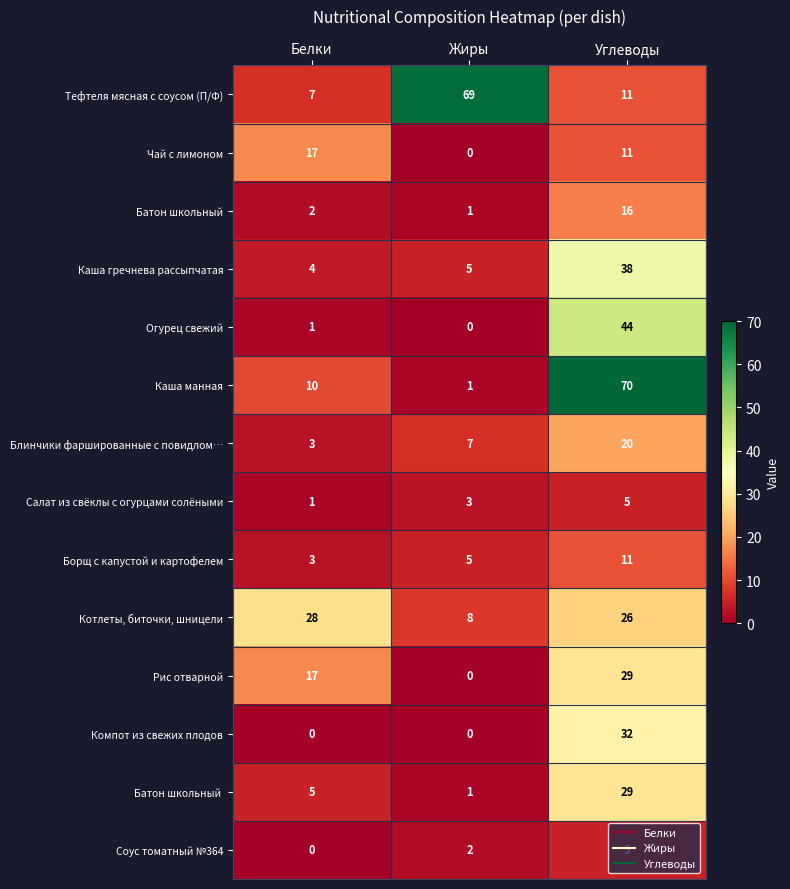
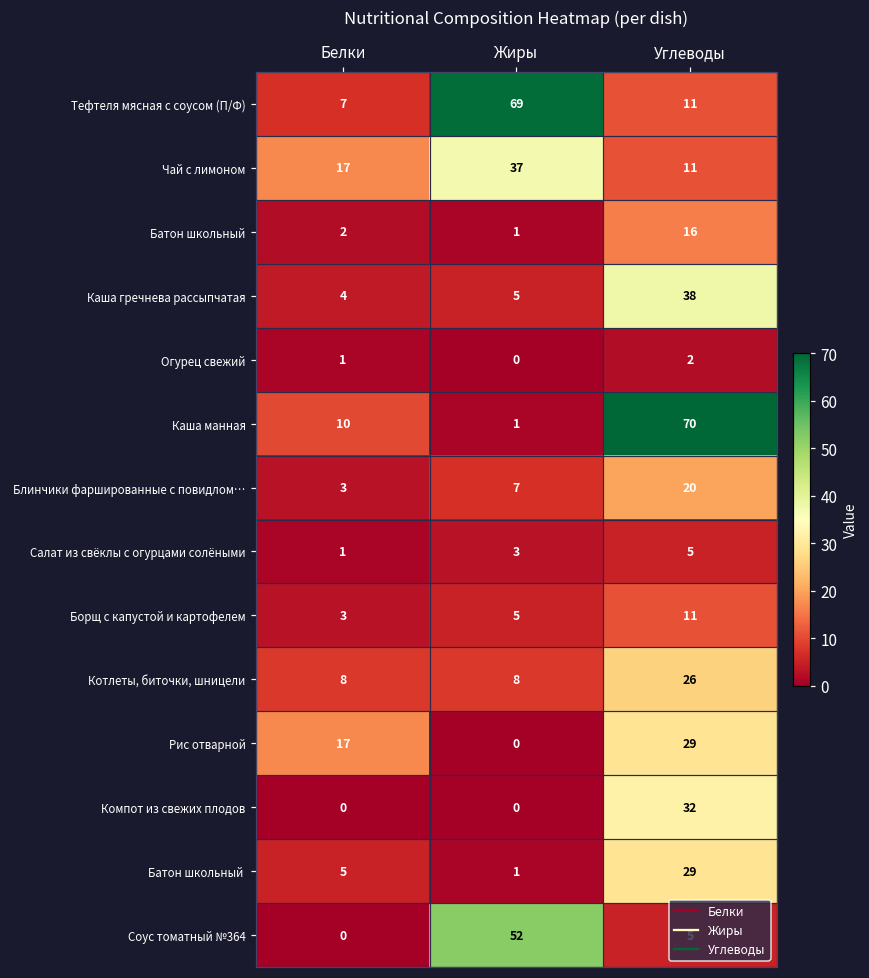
  {
    "Тефтеля мясная с соусом (П/Ф)": {
      "Белки": 7,
      "Жиры": 69,
      "Углеводы": 11
    },
    "Чай с лимоном": {
      "Белки": 17,
-     "Жиры": 0,
+     "Жиры": 37,
      "Углеводы": 11
    },
    "Каша гречнева рассыпчатая": {
      "Белки": 4,
      "Жиры": 5,
      "Углеводы": 38
    },
    "Огурец свежий": {
      "Белки": 1,
      "Жиры": 0,
-     "Углеводы": 44
+     "Углеводы": 2
    },
    "Каша манная": {
      "Белки": 10,
      "Жиры": 1,
      "Углеводы": 70
    },
    "Блинчики фаршированные с повидлом…": {
      "Белки": 3,
      "Жиры": 7,
      "Углеводы": 20
    },
    "Салат из свёклы с огурцами солёными": {
      "Белки": 1,
      "Жиры": 3,
      "Углеводы": 5
    },
    "Борщ с капустой и картофелем": {
      "Белки": 3,
      "Жиры": 5,
      "Углеводы": 11
    },
    "Котлеты, биточки, шницели": {
-     "Белки": 28,
+     "Белки": 8,
      "Жиры": 8,
      "Углеводы": 26
    },
    "Рис отварной": {
      "Белки": 17,
      "Жиры": 0,
      "Углеводы": 29
    },
    "Компот из свежих плодов": {
      "Белки": 0,
      "Жиры": 0,
      "Углеводы": 32
    },
    "Соус томатный №364": {
      "Белки": 0,
-     "Жиры": 2
+     "Жиры": 52
    }
  }
